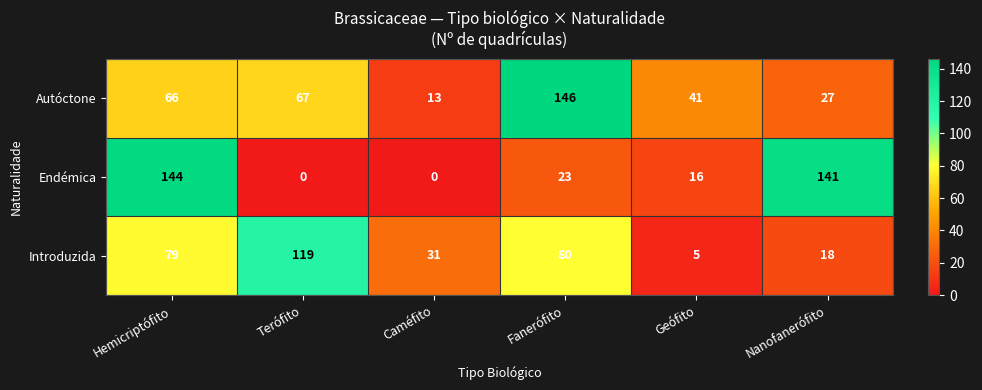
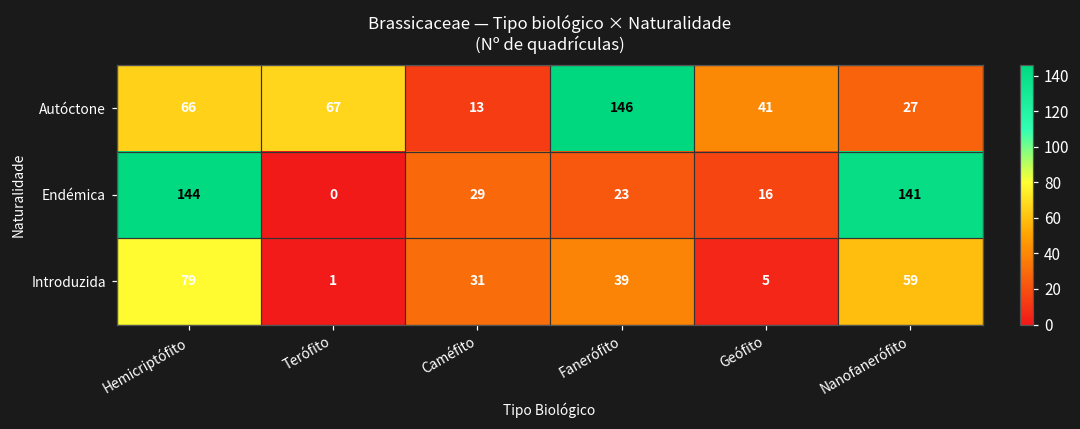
  {
    "Autóctone": {
      "Hemicriptófito": 66,
      "Terófito": 67,
      "Caméfito": 13,
      "Fanerófito": 146,
      "Geófito": 41,
      "Nanofanerófito": 27
    },
    "Endémica": {
      "Hemicriptófito": 144,
      "Terófito": 0,
-     "Caméfito": 0,
+     "Caméfito": 29,
      "Fanerófito": 23,
      "Geófito": 16,
      "Nanofanerófito": 141
    },
    "Introduzida": {
      "Hemicriptófito": 79,
-     "Terófito": 119,
+     "Terófito": 1,
      "Caméfito": 31,
-     "Fanerófito": 80,
+     "Fanerófito": 39,
      "Geófito": 5,
-     "Nanofanerófito": 18
+     "Nanofanerófito": 59
    }
  }
